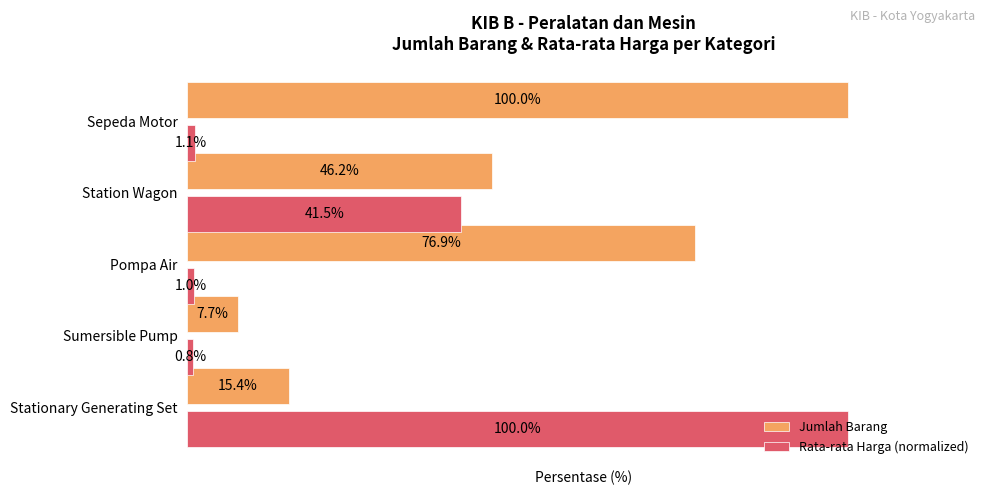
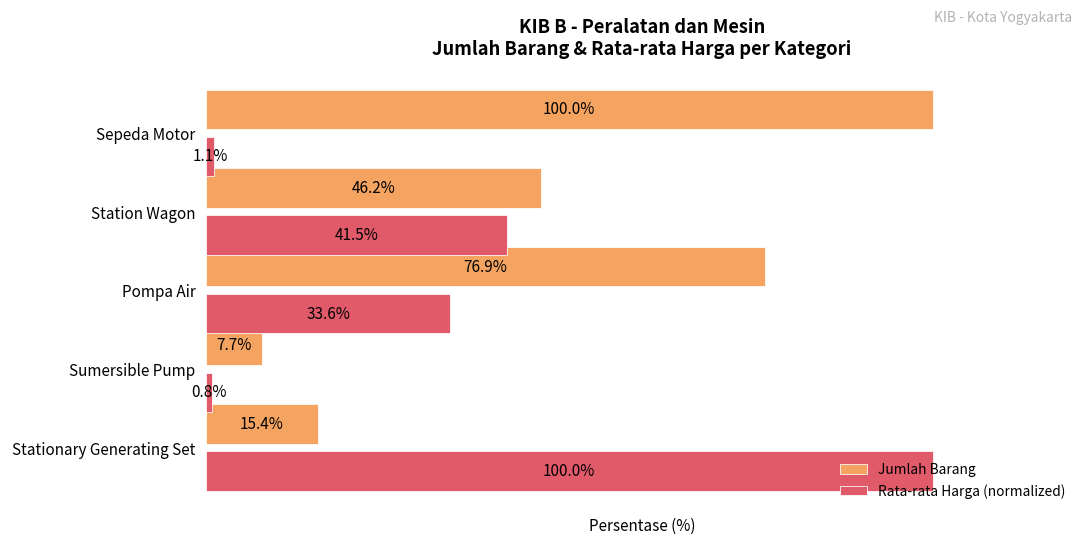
  {
    "Jumlah Barang": {
      "Sepeda Motor": "100.0%",
      "Station Wagon": "46.2%",
      "Pompa Air": "76.9%",
      "Sumersible Pump": "7.7%",
      "Stationary Generating Set": "15.4%"
    },
    "Rata-rata Harga (normalized)": {
      "Sepeda Motor": "1.1%",
      "Station Wagon": "41.5%",
-     "Pompa Air": "1.0%",
+     "Pompa Air": "33.6%",
      "Sumersible Pump": "0.8%",
      "Stationary Generating Set": "100.0%"
    }
  }
